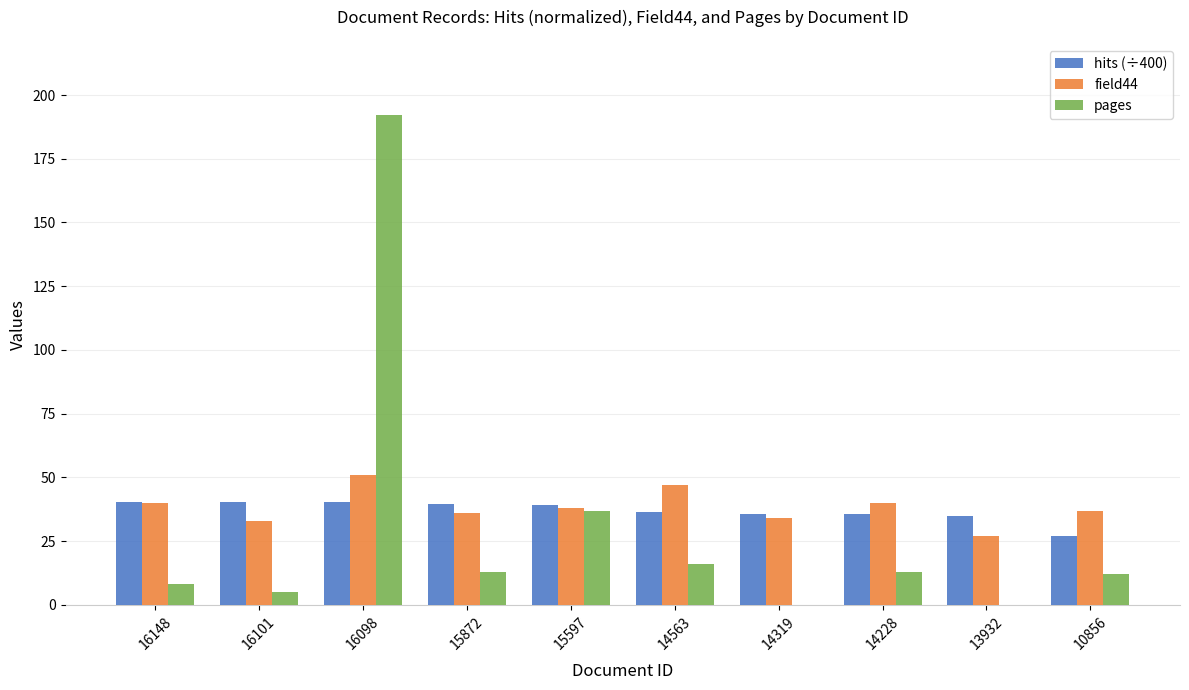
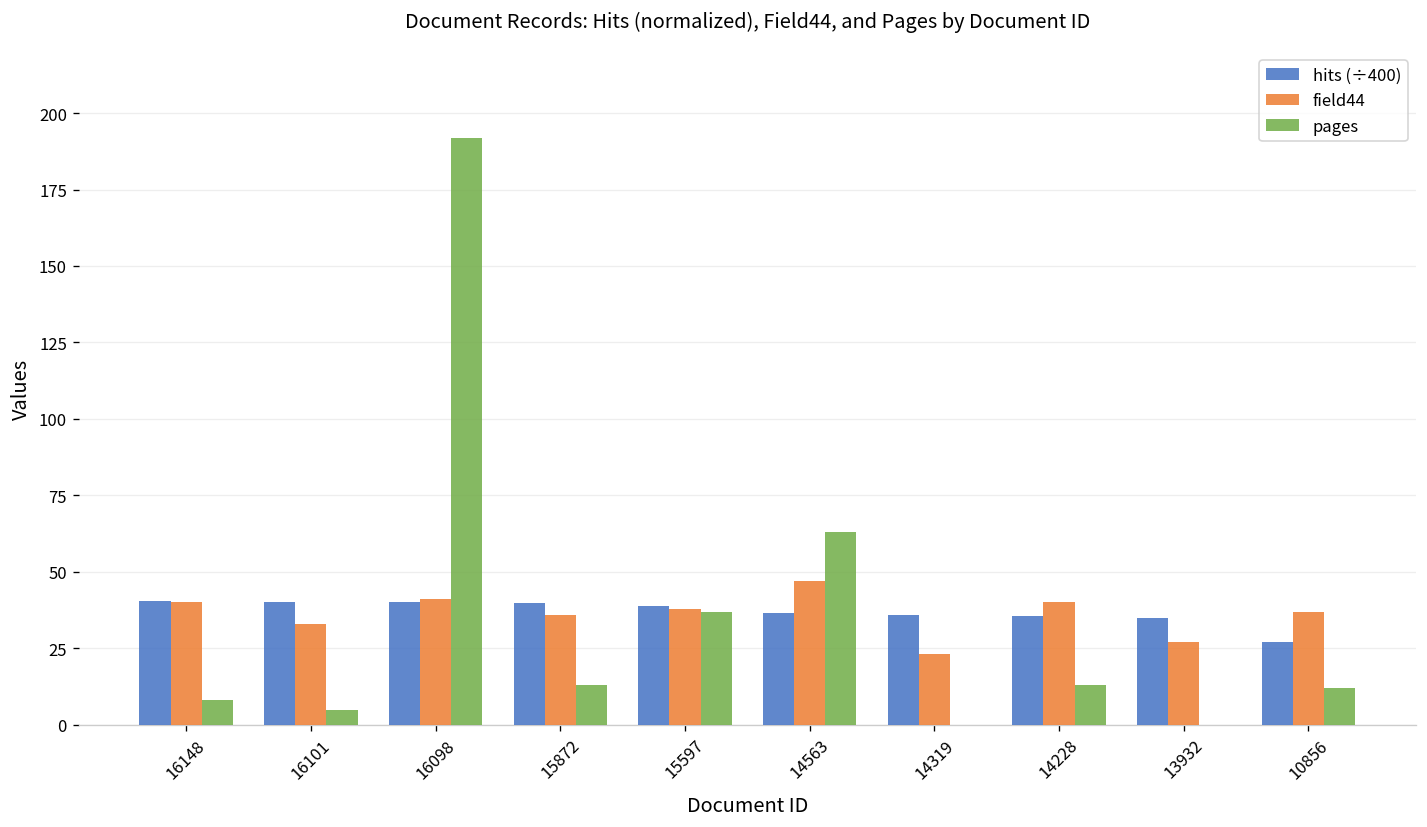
  {
    "hits (÷400)": {
      "16148": 40,
      "16101": 40,
      "16098": 40,
      "15872": 40,
      "15597": 39,
      "14563": 36,
      "14319": 36,
      "14228": 36,
      "13932": 35,
      "10856": 27
    },
    "field44": {
      "16148": 40,
      "16101": 33,
-     "16098": 51,
+     "16098": 41,
      "15872": 36,
      "15597": 38,
      "14563": 47,
-     "14319": 34,
+     "14319": 23,
      "14228": 40,
      "13932": 27,
      "10856": 37
    },
    "pages": {
      "16148": 8,
      "16101": 5,
      "16098": 192,
      "15872": 13,
      "15597": 37,
-     "14563": 16,
+     "14563": 63,
      "14319": 0,
      "14228": 13,
      "13932": 0,
      "10856": 12
    }
  }
